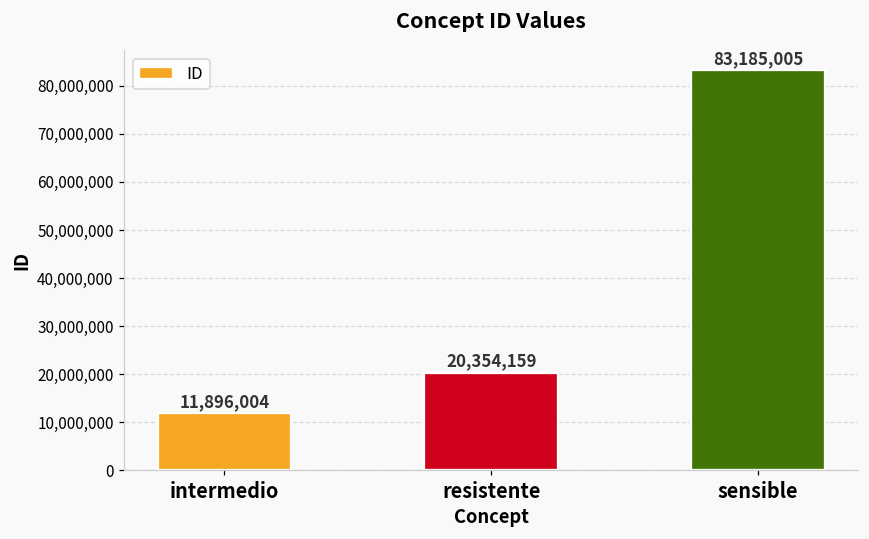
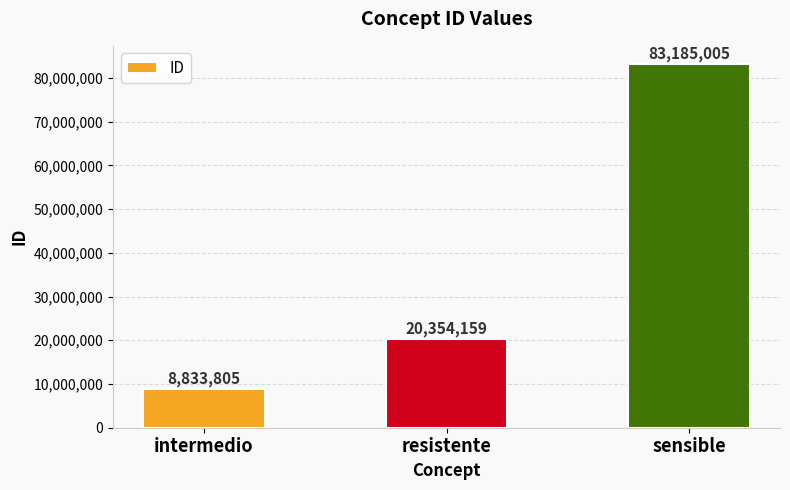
  {
-   "intermedio": "11,896,004",
+   "intermedio": "8,833,805",
    "resistente": "20,354,159",
    "sensible": "83,185,005"
  }
